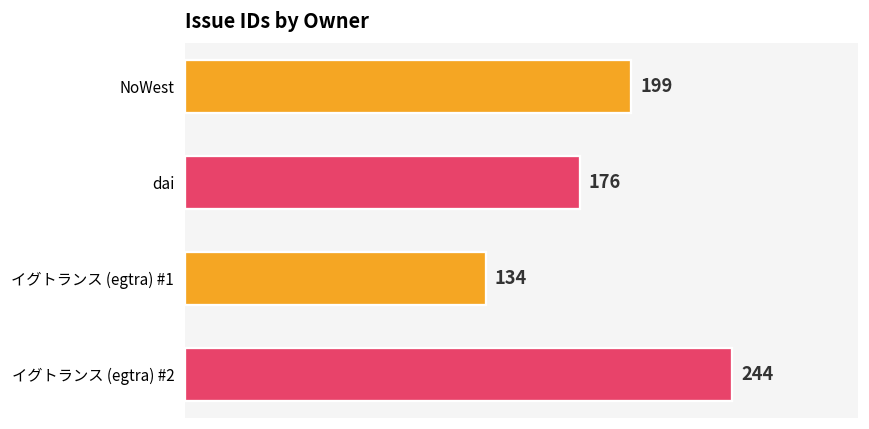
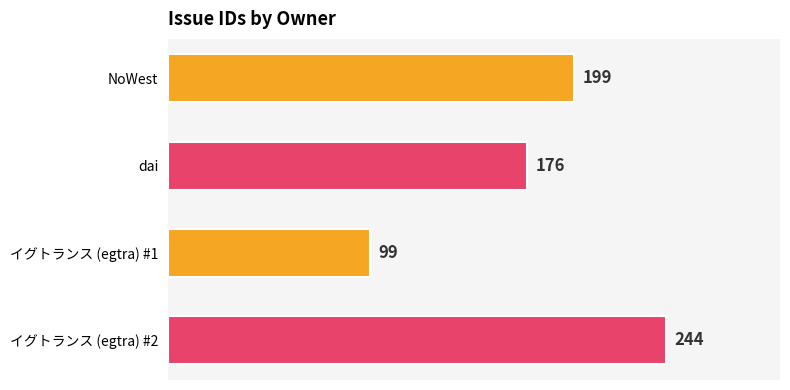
  {
    "NoWest": 199,
    "dai": 176,
-   "イグトランス (egtra) #1": 134,
+   "イグトランス (egtra) #1": 99,
    "イグトランス (egtra) #2": 244
  }
